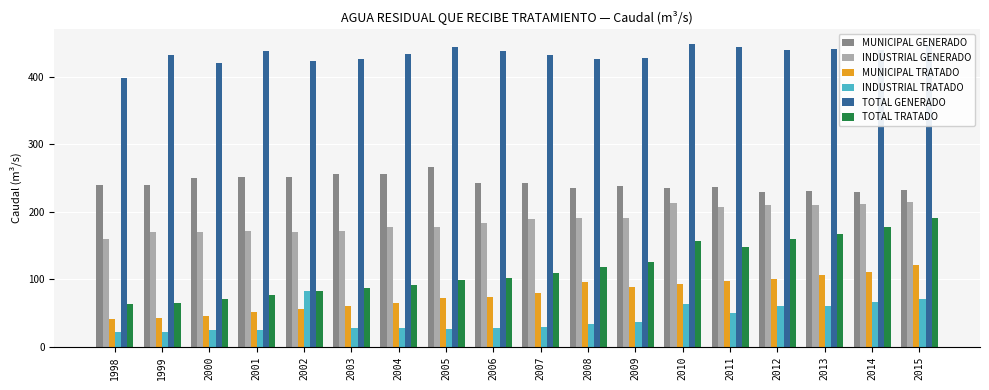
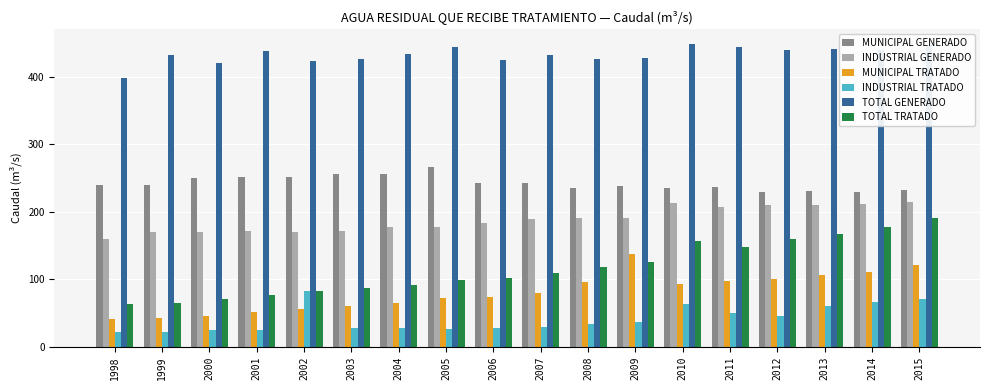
  {
    "MUNICIPAL TRATADO": {
      "1998": 40,
      "1999": 40,
      "2000": 50,
      "2001": 50,
      "2002": 60,
      "2003": 60,
      "2004": 60,
      "2005": 70,
      "2006": 70,
      "2007": 80,
      "2008": 100,
-     "2009": 90,
+     "2009": 140,
      "2010": 90,
      "2011": 100,
      "2012": 100,
      "2013": 110,
      "2014": 110,
      "2015": 120
    },
    "INDUSTRIAL TRATADO": {
      "1998": 20,
      "1999": 20,
      "2000": 30,
      "2001": 30,
      "2002": 80,
      "2003": 30,
      "2004": 30,
      "2005": 30,
      "2006": 30,
      "2007": 30,
      "2008": 30,
      "2009": 40,
      "2010": 60,
      "2011": 50,
-     "2012": 60,
+     "2012": 50,
      "2013": 60,
      "2014": 70,
      "2015": 70
    },
    "TOTAL GENERADO": {
      "1998": 400,
      "1999": 430,
      "2000": 420,
      "2001": 440,
      "2002": 420,
      "2003": 430,
      "2004": 430,
      "2005": 440,
-     "2006": 440,
+     "2006": 430,
      "2007": 430,
      "2008": 430,
      "2009": 430,
      "2010": 450,
      "2011": 440,
      "2012": 440,
      "2013": 440
    },
    "TOTAL TRATADO": {
      "1998": 60,
      "1999": 60,
      "2000": 70,
      "2001": 80,
      "2002": 80,
      "2003": 90,
      "2004": 90,
      "2005": 100,
      "2006": 100,
      "2007": 110,
      "2008": 120,
      "2009": 120,
      "2010": 160,
      "2011": 150,
      "2012": 160,
      "2013": 170,
      "2014": 180,
      "2015": 190
    }
  }
